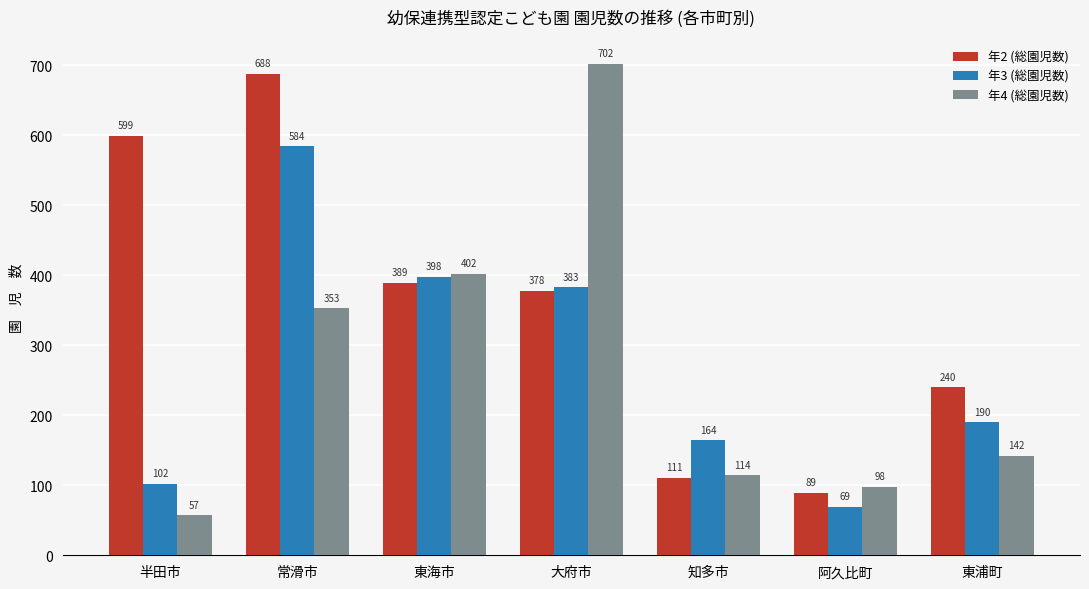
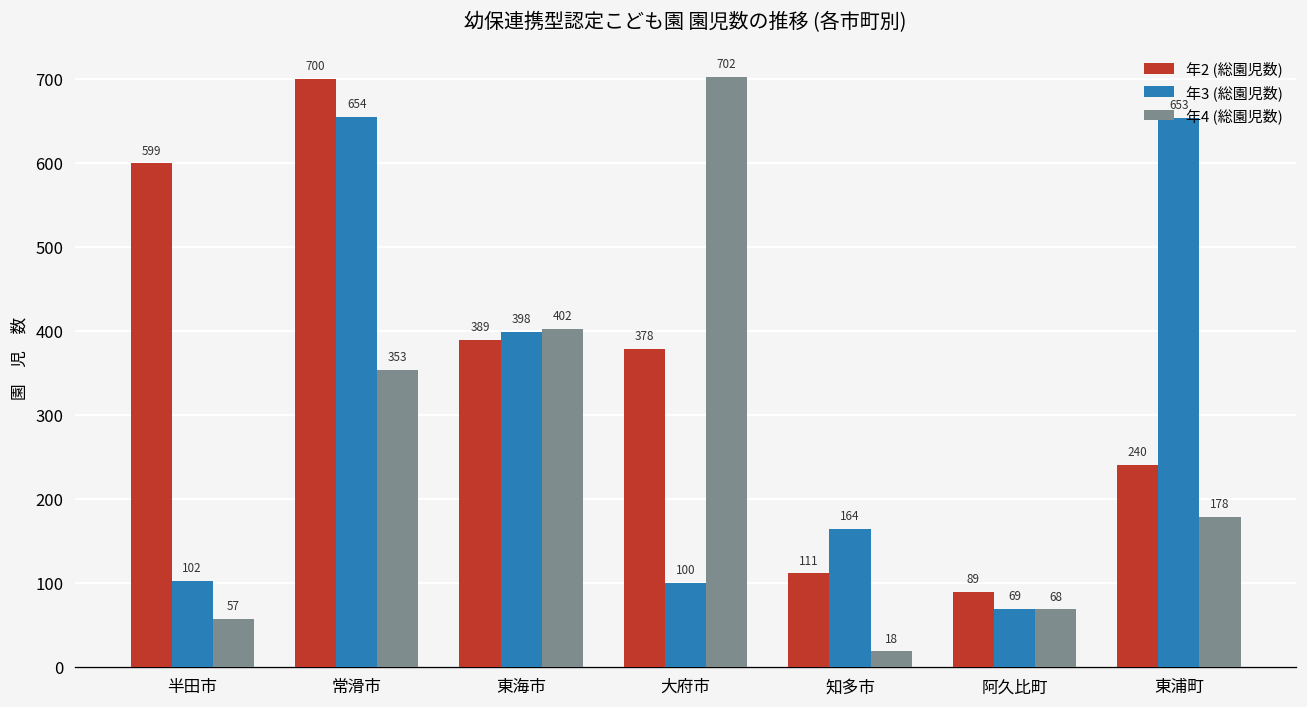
  {
    "年2 (総園児数)": {
      "半田市": 599,
-     "常滑市": 688,
+     "常滑市": 700,
      "東海市": 389,
      "大府市": 378,
      "知多市": 111,
      "阿久比町": 89,
      "東浦町": 240
    },
    "年3 (総園児数)": {
      "半田市": 102,
-     "常滑市": 584,
+     "常滑市": 654,
      "東海市": 398,
-     "大府市": 383,
+     "大府市": 100,
      "知多市": 164,
      "阿久比町": 69,
-     "東浦町": 190
+     "東浦町": 653
    },
    "年4 (総園児数)": {
      "半田市": 57,
      "常滑市": 353,
      "東海市": 402,
      "大府市": 702,
-     "知多市": 114,
-     "阿久比町": 98,
-     "東浦町": 142
+     "知多市": 18,
+     "阿久比町": 68,
+     "東浦町": 178
    }
  }
